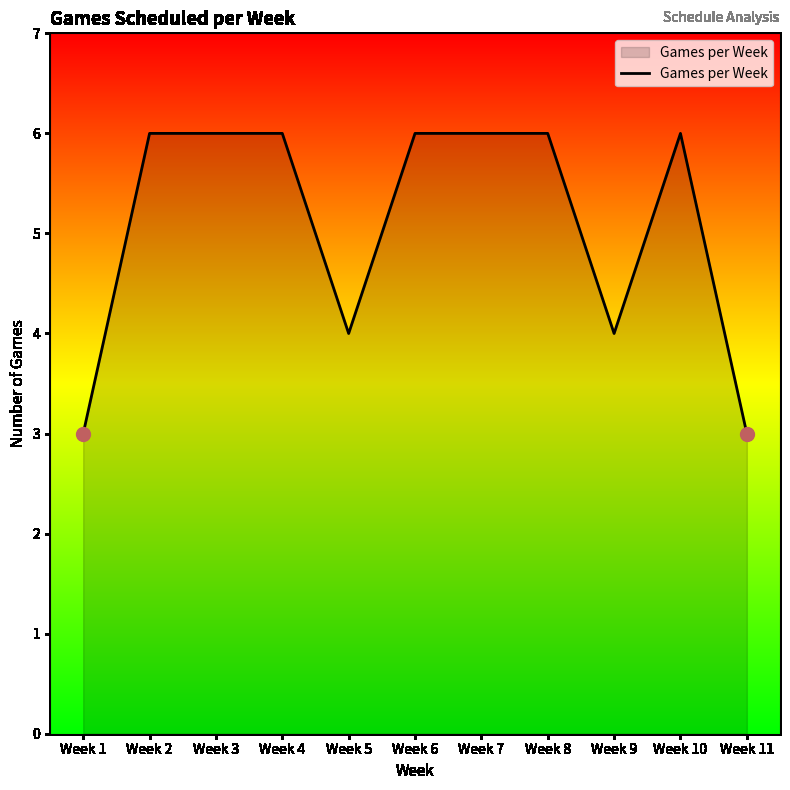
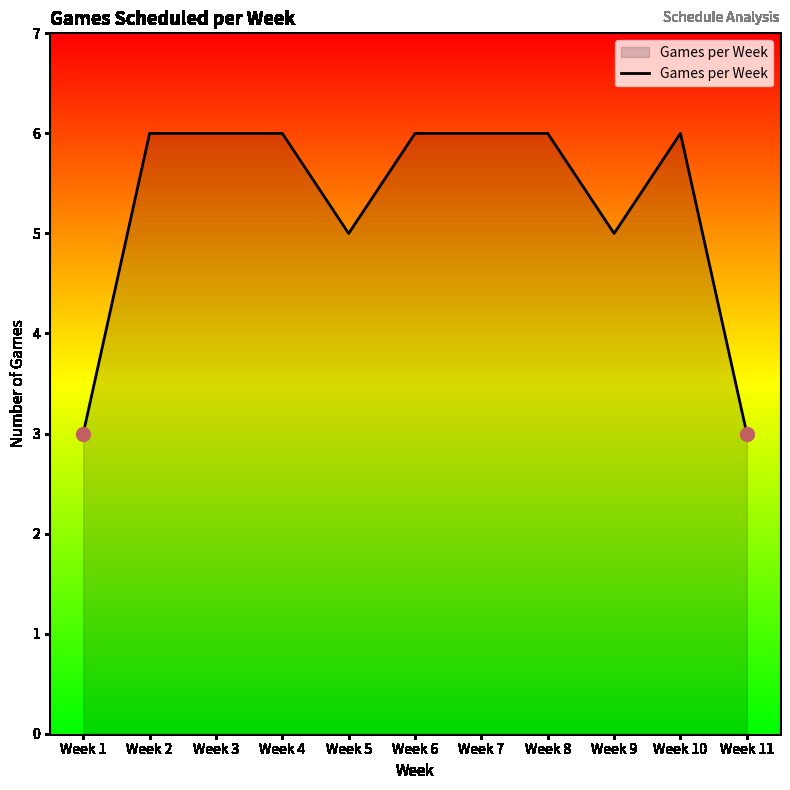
  {
    "Games per Week": {
      "Week 2": 6,
      "Week 3": 6,
      "Week 4": 6,
-     "Week 5": 4,
+     "Week 5": 5,
      "Week 6": 6,
      "Week 7": 6,
      "Week 8": 6,
-     "Week 9": 4,
+     "Week 9": 5,
      "Week 10": 6
    }
  }
